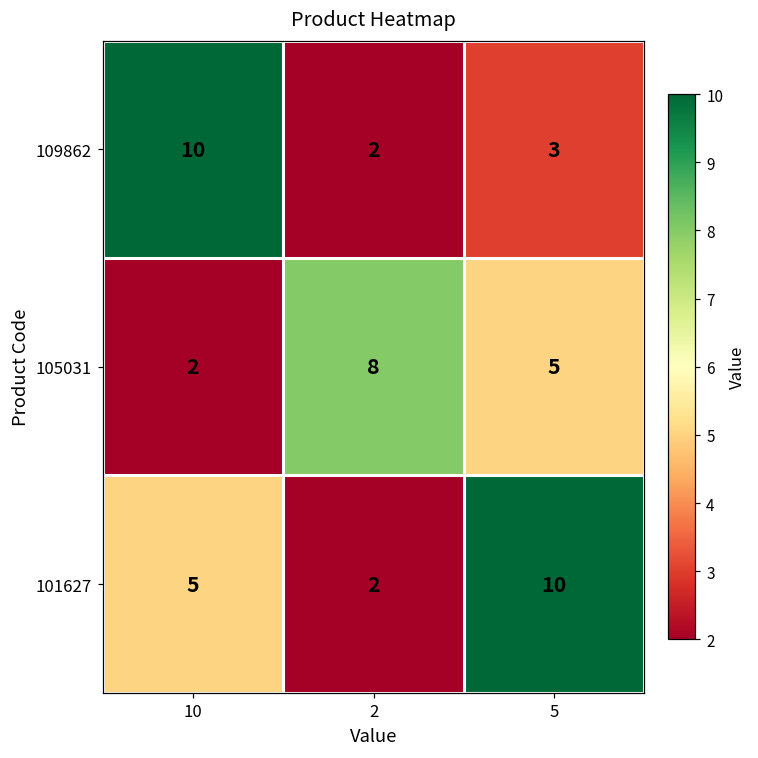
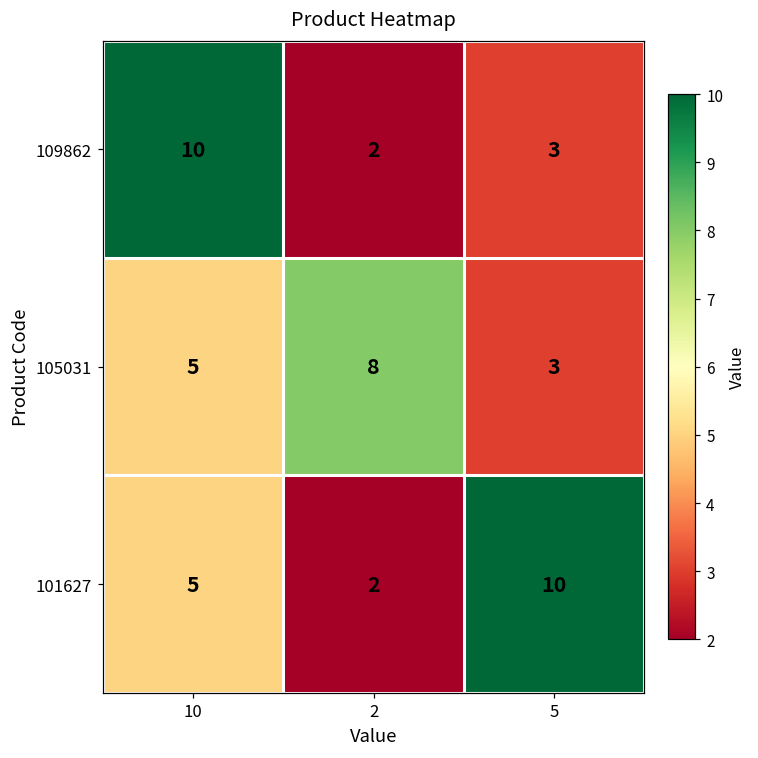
  {
    "109862": {
      "10": 10,
      "2": 2,
      "5": 3
    },
    "105031": {
-     "10": 2,
+     "10": 5,
      "2": 8,
-     "5": 5
+     "5": 3
    },
    "101627": {
      "10": 5,
      "2": 2,
      "5": 10
    }
  }
